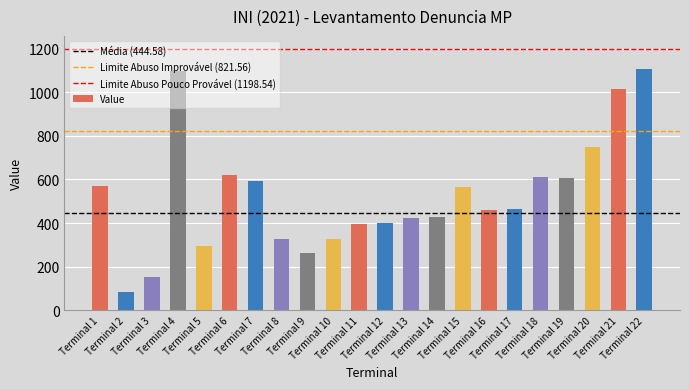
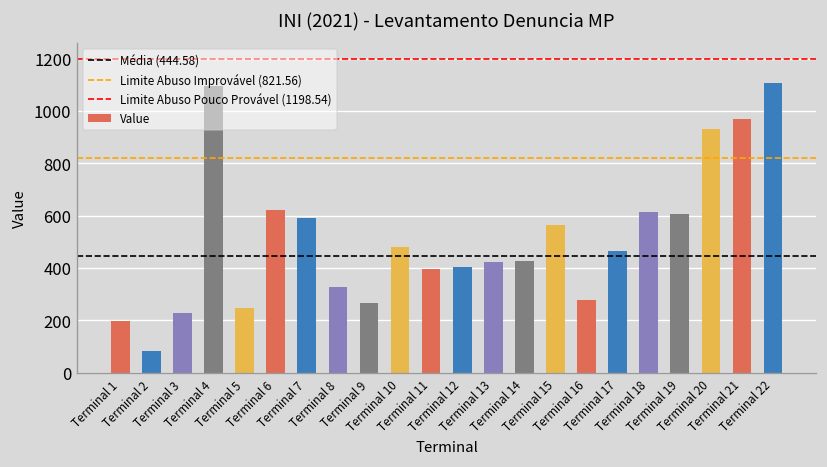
  {
-   "Terminal 1": 570,
+   "Terminal 1": 200,
    "Terminal 2": 80,
-   "Terminal 3": 150,
-   "Terminal 5": 290,
+   "Terminal 3": 230,
+   "Terminal 5": 250,
    "Terminal 6": 620,
    "Terminal 7": 590,
    "Terminal 8": 330,
    "Terminal 9": 260,
-   "Terminal 10": 330,
+   "Terminal 10": 480,
    "Terminal 11": 390,
    "Terminal 12": 400,
    "Terminal 13": 420,
    "Terminal 14": 430,
    "Terminal 15": 560,
-   "Terminal 16": 460,
+   "Terminal 16": 280,
    "Terminal 17": 470,
    "Terminal 18": 610,
    "Terminal 19": 610,
-   "Terminal 20": 750,
-   "Terminal 21": 1020,
+   "Terminal 20": 930,
+   "Terminal 21": 970,
    "Terminal 22": 1110
  }
